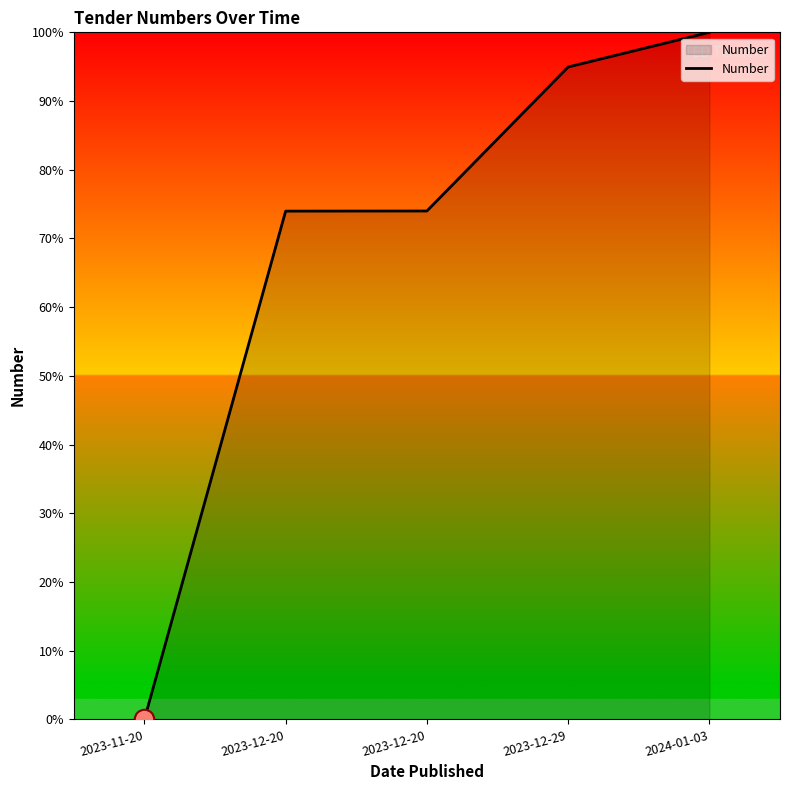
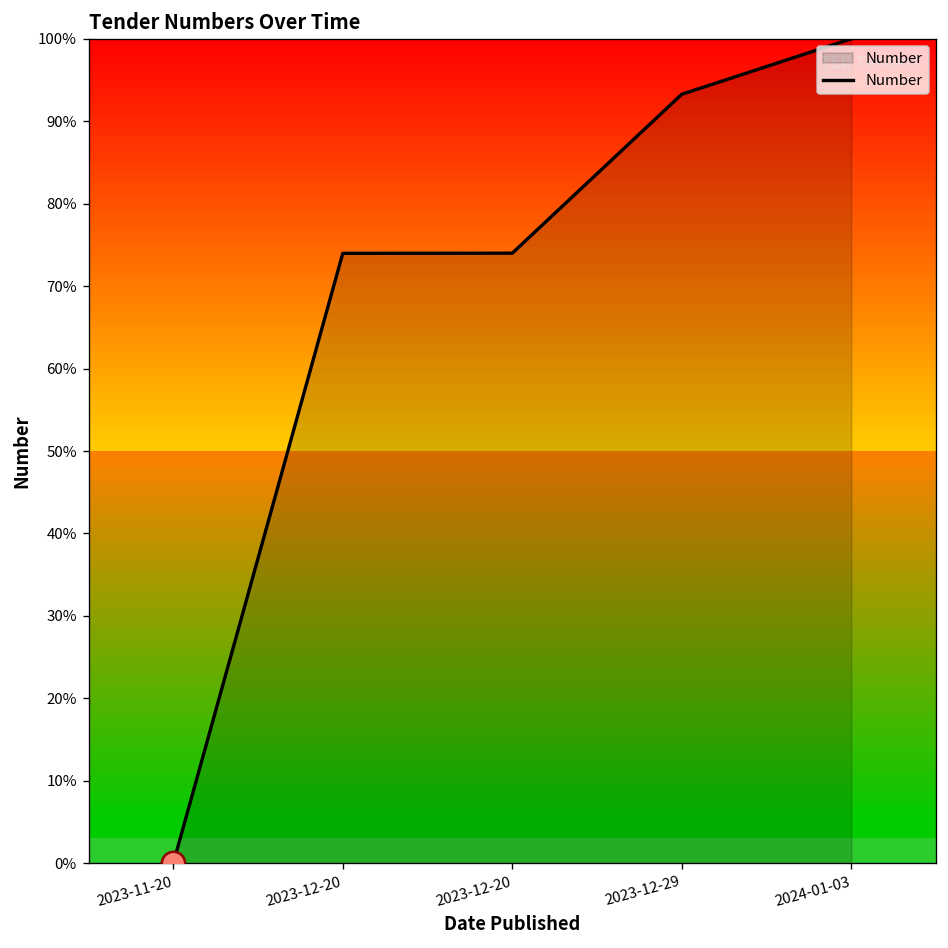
  {
    "Number": {
-     "2023-12-29": "95%",
+     "2023-12-29": "93%",
      "2024-01-03": "100%"
    }
  }
